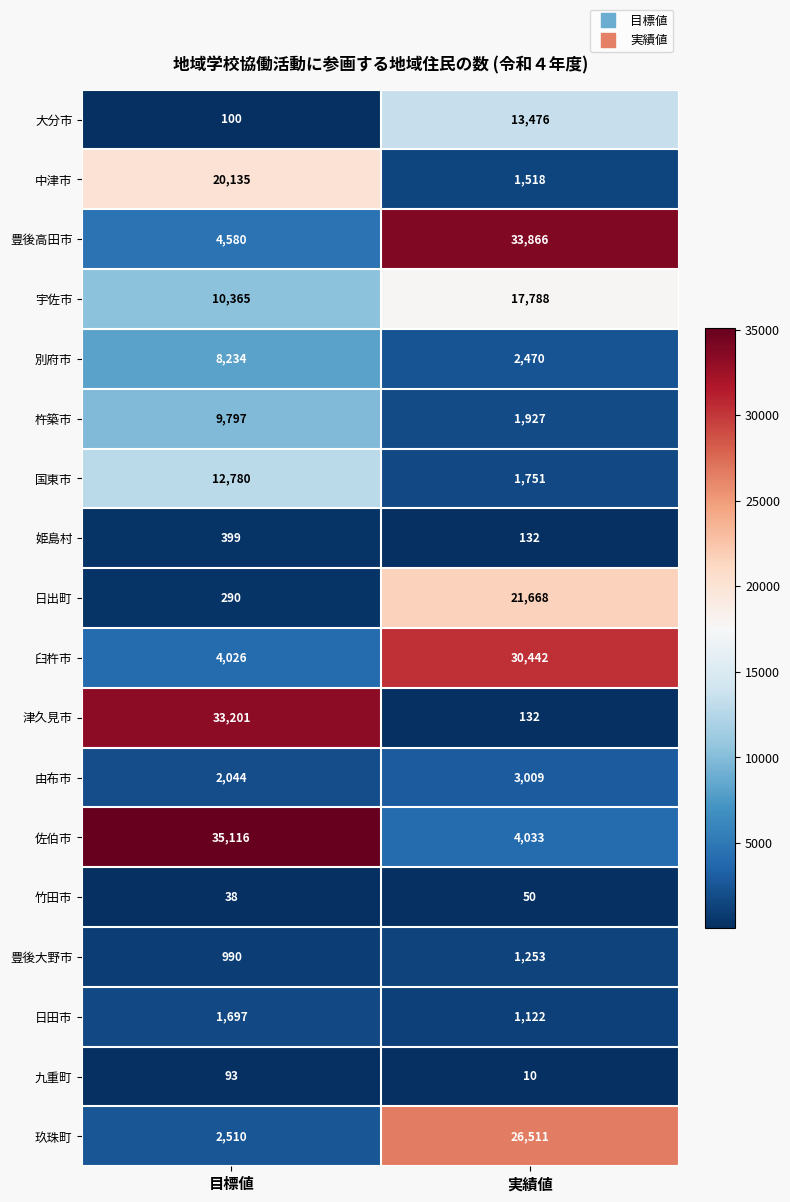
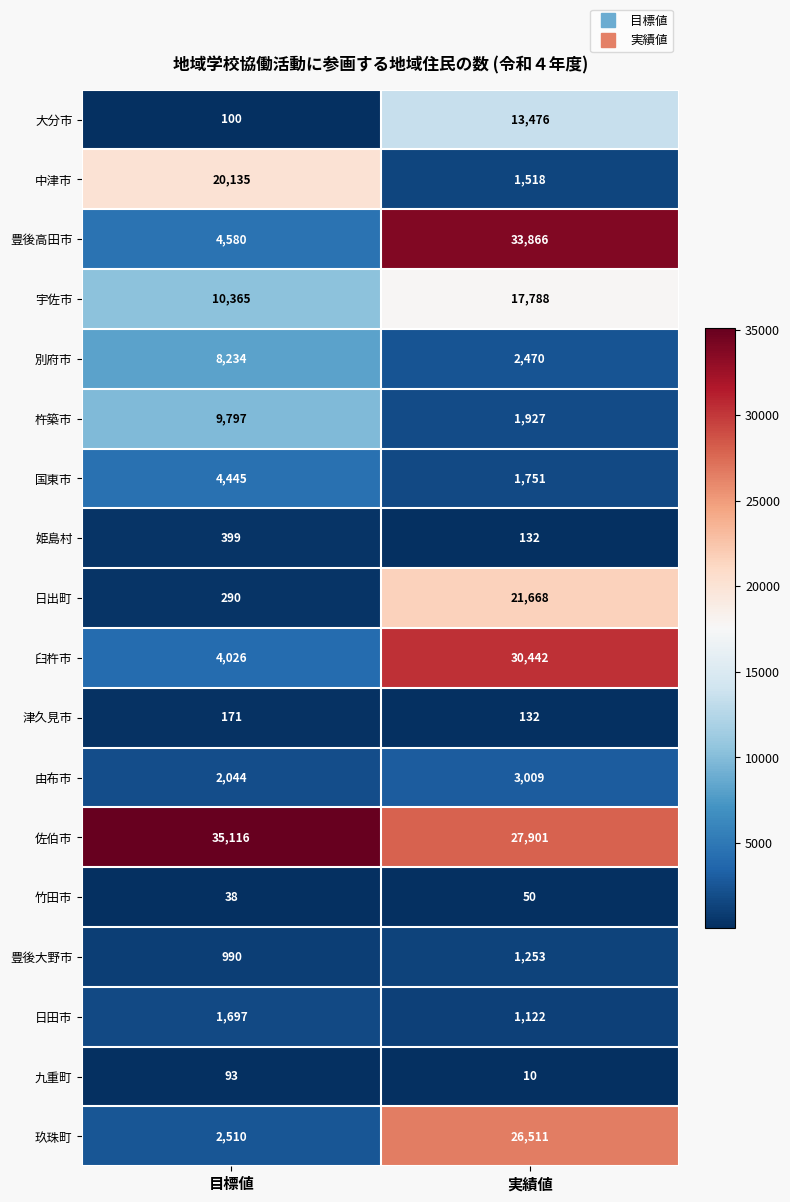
  {
    "大分市": {
      "目標値": "100",
      "実績値": "13,476"
    },
    "中津市": {
      "目標値": "20,135",
      "実績値": "1,518"
    },
    "豊後高田市": {
      "目標値": "4,580",
      "実績値": "33,866"
    },
    "宇佐市": {
      "目標値": "10,365",
      "実績値": "17,788"
    },
    "別府市": {
      "目標値": "8,234",
      "実績値": "2,470"
    },
    "杵築市": {
      "目標値": "9,797",
      "実績値": "1,927"
    },
    "国東市": {
-     "目標値": "12,780",
+     "目標値": "4,445",
      "実績値": "1,751"
    },
    "姫島村": {
      "目標値": "399",
      "実績値": "132"
    },
    "日出町": {
      "目標値": "290",
      "実績値": "21,668"
    },
    "臼杵市": {
      "目標値": "4,026",
      "実績値": "30,442"
    },
    "津久見市": {
-     "目標値": "33,201",
+     "目標値": "171",
      "実績値": "132"
    },
    "由布市": {
      "目標値": "2,044",
      "実績値": "3,009"
    },
    "佐伯市": {
      "目標値": "35,116",
-     "実績値": "4,033"
+     "実績値": "27,901"
    },
    "竹田市": {
      "目標値": "38",
      "実績値": "50"
    },
    "豊後大野市": {
      "目標値": "990",
      "実績値": "1,253"
    },
    "日田市": {
      "目標値": "1,697",
      "実績値": "1,122"
    },
    "九重町": {
      "目標値": "93",
      "実績値": "10"
    },
    "玖珠町": {
      "目標値": "2,510",
      "実績値": "26,511"
    }
  }
